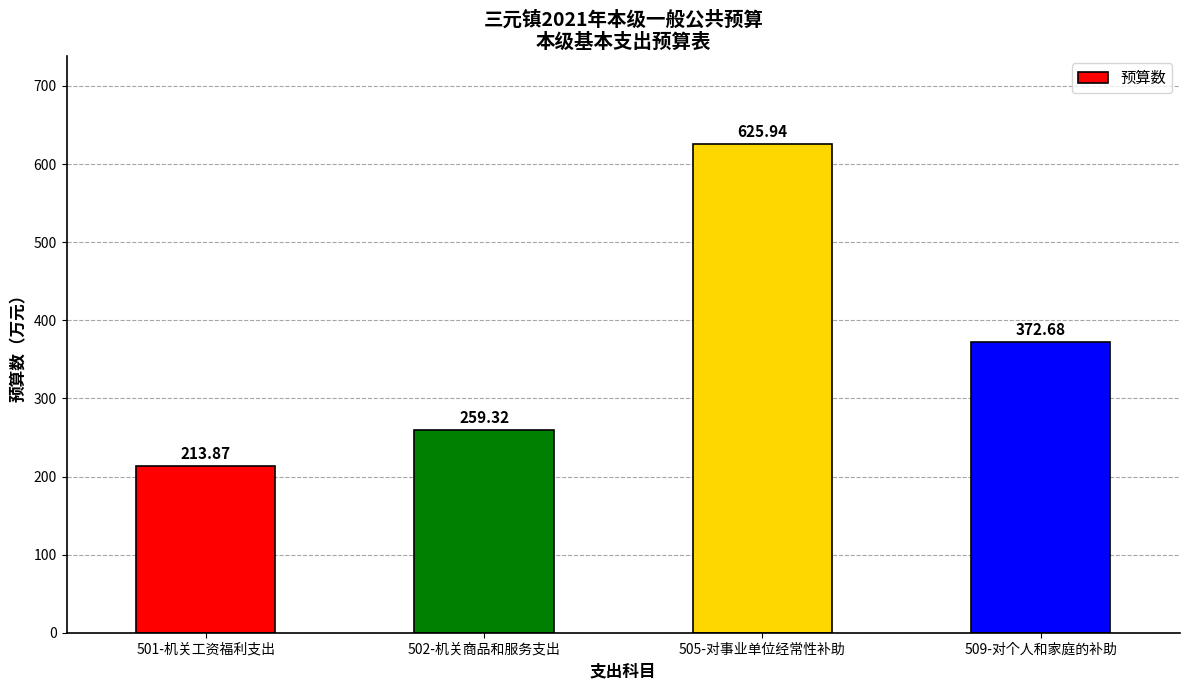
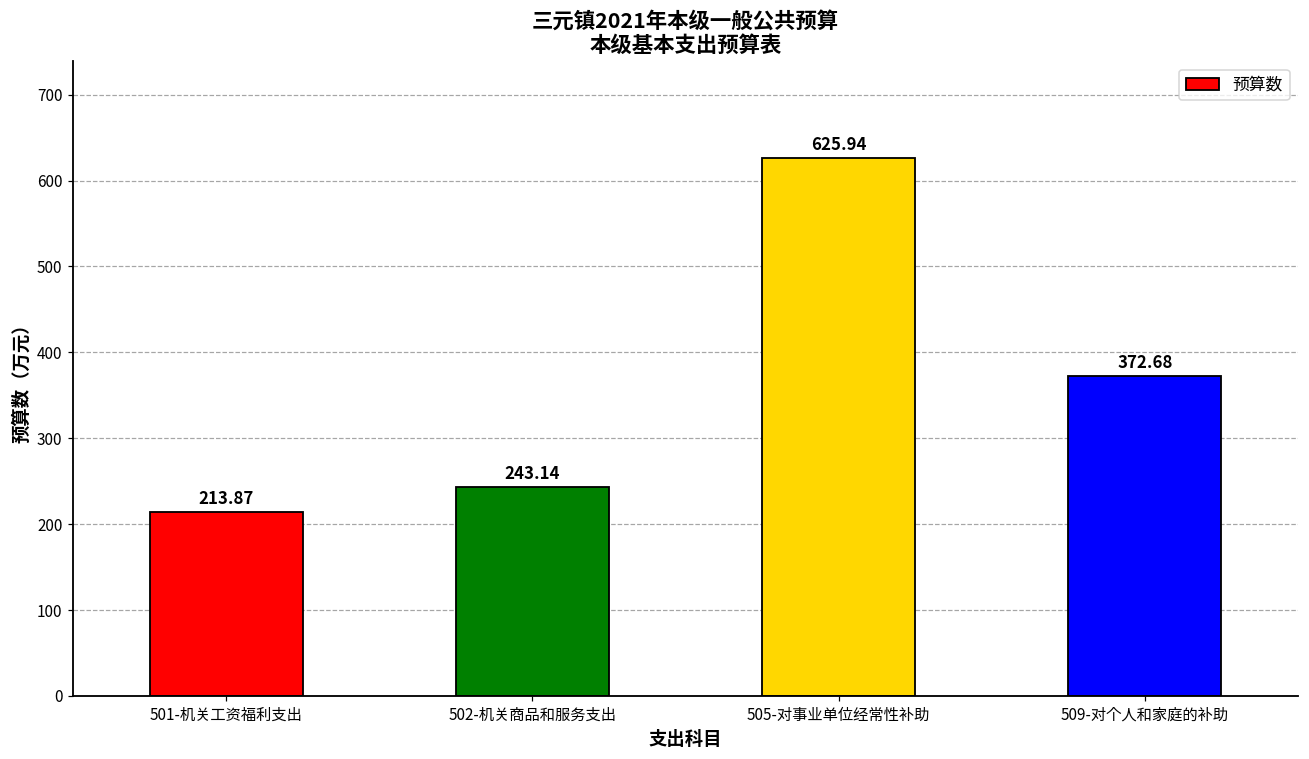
  {
    "501-机关工资福利支出": 213.87,
-   "502-机关商品和服务支出": 259.32,
+   "502-机关商品和服务支出": 243.14,
    "505-对事业单位经常性补助": 625.94,
    "509-对个人和家庭的补助": 372.68
  }
